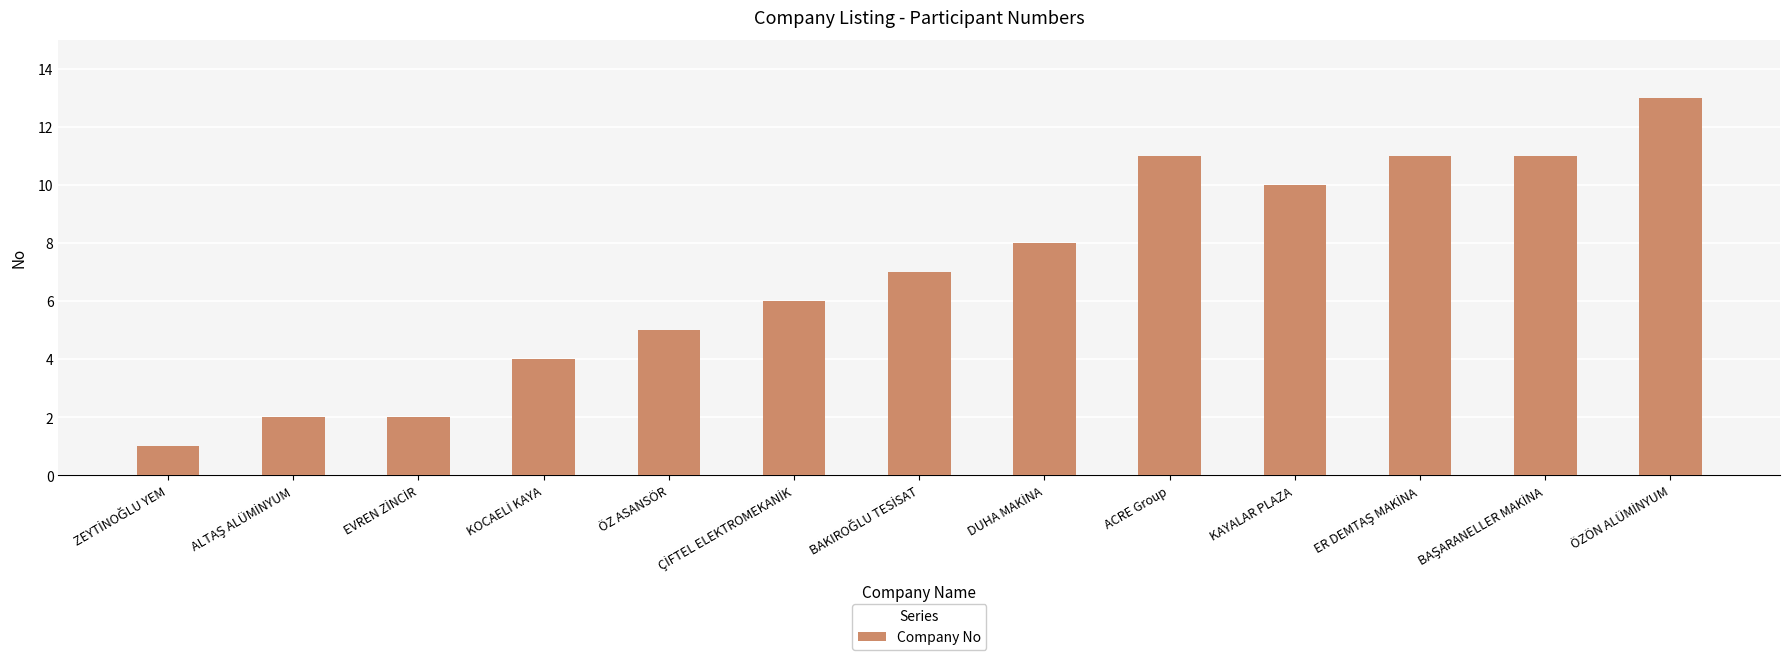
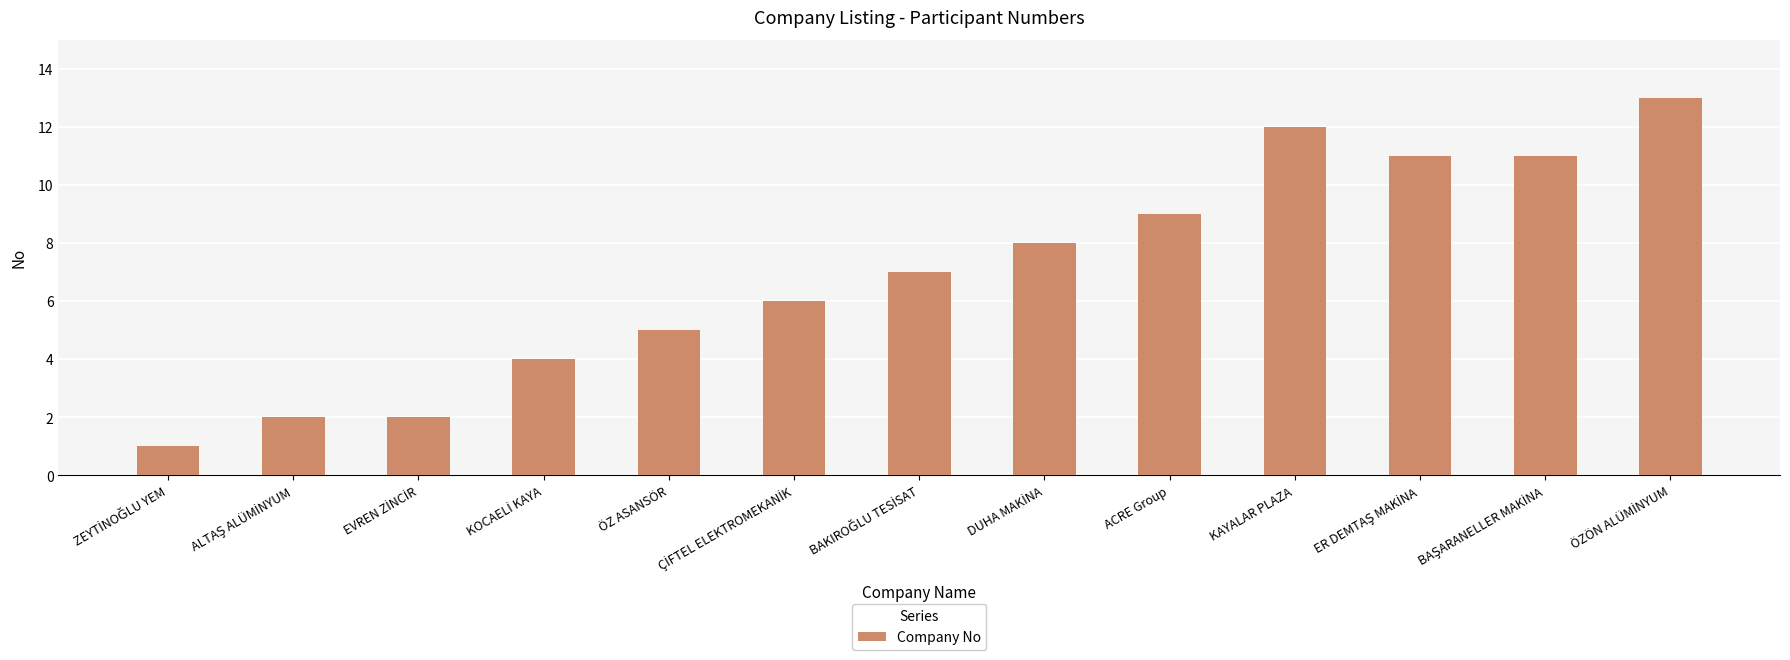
  {
    "ZEYTİNOĞLU YEM": 1,
    "ALTAŞ ALÜMİNYUM": 2,
    "EVREN ZİNCİR": 2,
    "KOCAELİ KAYA": 4,
    "ÖZ ASANSÖR": 5,
    "ÇİFTEL ELEKTROMEKANİK": 6,
    "BAKIROĞLU TESİSAT": 7,
    "DUHA MAKİNA": 8,
-   "ACRE Group": 11,
-   "KAYALAR PLAZA": 10,
+   "ACRE Group": 9,
+   "KAYALAR PLAZA": 12,
    "ER DEMTAŞ MAKİNA": 11,
    "BAŞARANELLER MAKİNA": 11,
    "ÖZÖN ALÜMİNYUM": 13
  }
